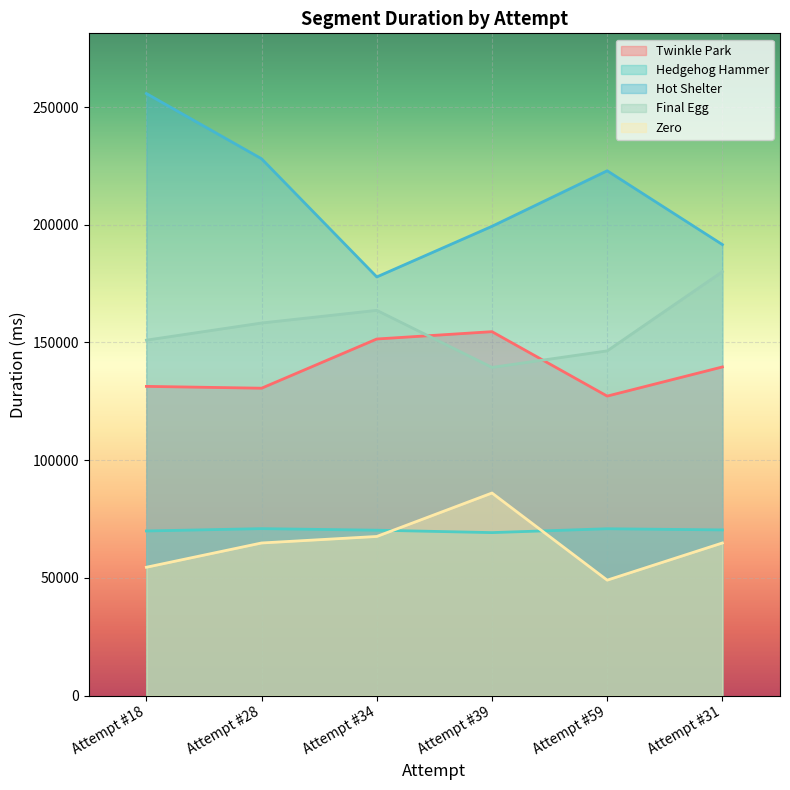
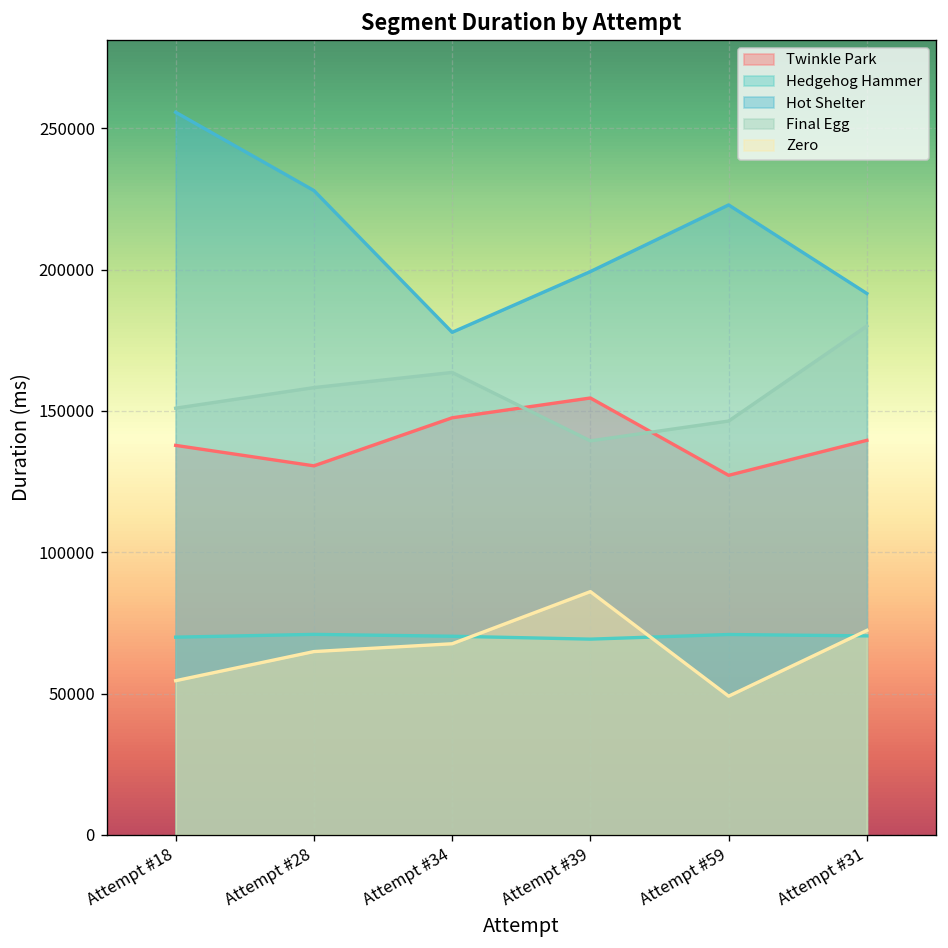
  {
    "Twinkle Park": {
-     "Attempt #18": 131000,
+     "Attempt #18": 138000,
      "Attempt #28": 131000,
-     "Attempt #34": 151000,
+     "Attempt #34": 148000,
      "Attempt #39": 155000,
      "Attempt #59": 127000,
      "Attempt #31": 140000
    },
    "Zero": {
      "Attempt #18": 55000,
      "Attempt #28": 65000,
      "Attempt #34": 68000,
      "Attempt #39": 86000,
      "Attempt #59": 49000,
-     "Attempt #31": 65000
+     "Attempt #31": 72000
    }
  }
